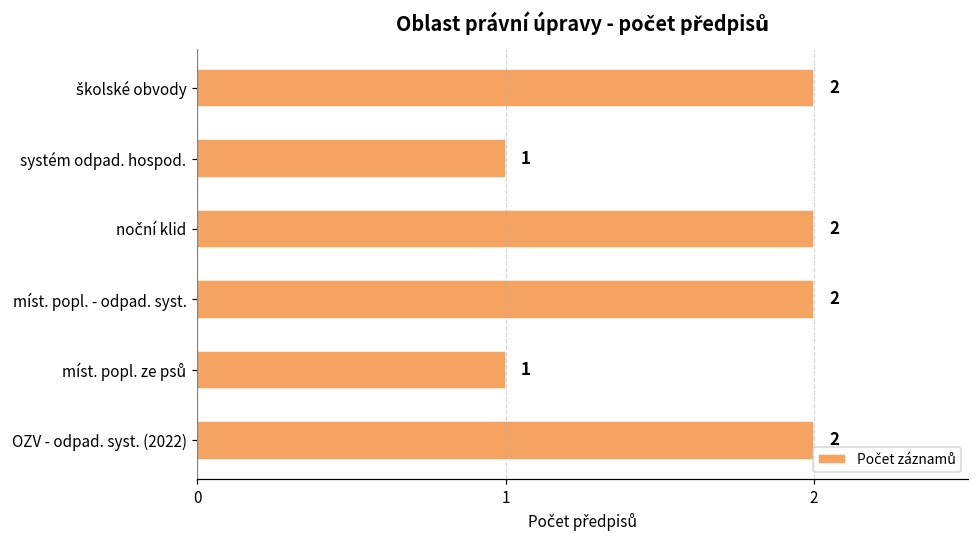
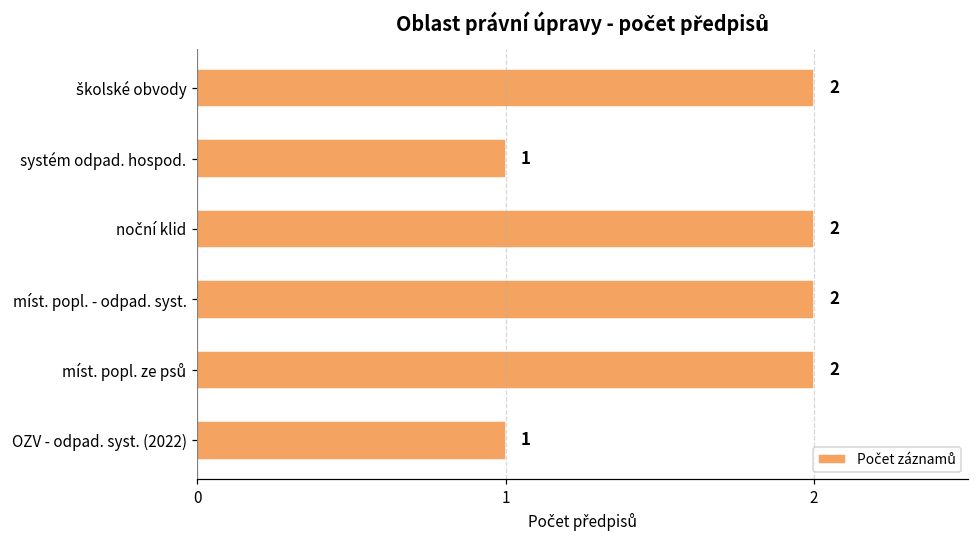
  {
    "školské obvody": 2,
    "systém odpad. hospod.": 1,
    "noční klid": 2,
    "míst. popl. - odpad. syst.": 2,
-   "míst. popl. ze psů": 1,
-   "OZV - odpad. syst. (2022)": 2
+   "míst. popl. ze psů": 2,
+   "OZV - odpad. syst. (2022)": 1
  }
